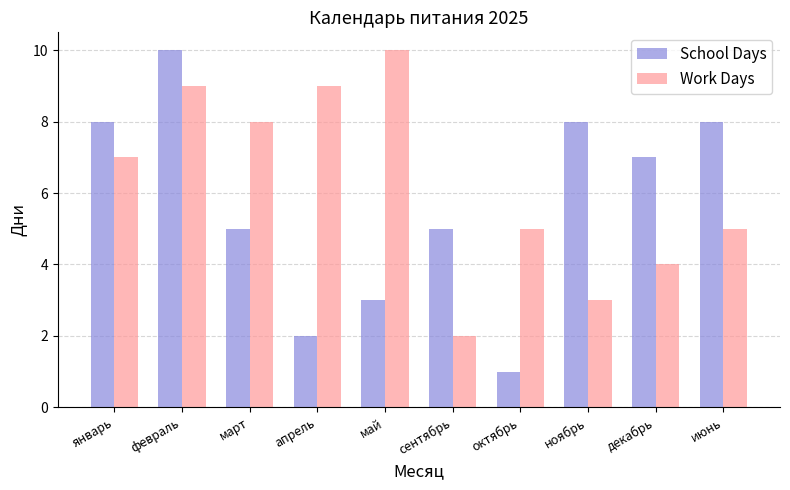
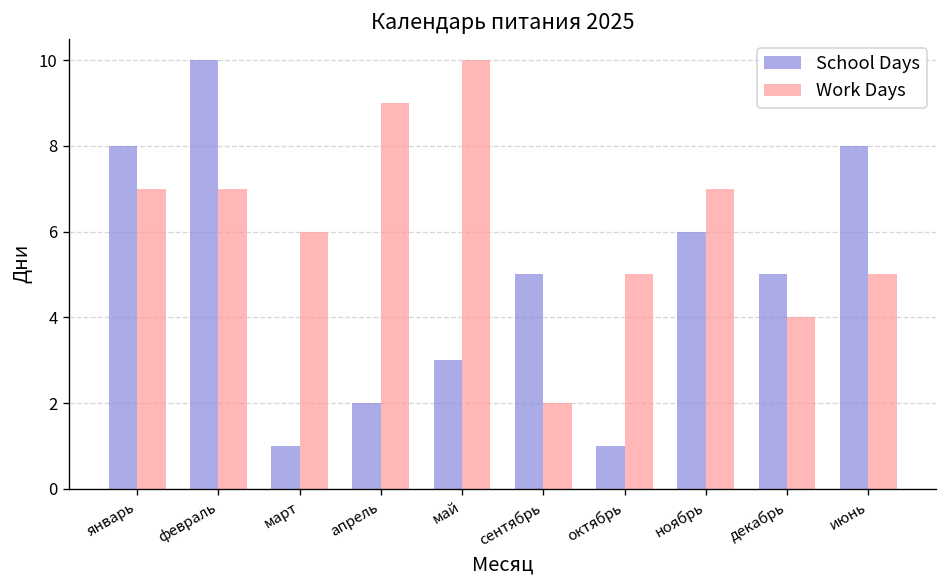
  {
    "School Days": {
      "январь": 8,
      "февраль": 10,
-     "март": 5,
+     "март": 1,
      "апрель": 2,
      "май": 3,
      "сентябрь": 5,
      "октябрь": 1,
-     "ноябрь": 8,
-     "декабрь": 7,
+     "ноябрь": 6,
+     "декабрь": 5,
      "июнь": 8
    },
    "Work Days": {
      "январь": 7,
-     "февраль": 9,
-     "март": 8,
+     "февраль": 7,
+     "март": 6,
      "апрель": 9,
      "май": 10,
      "сентябрь": 2,
      "октябрь": 5,
-     "ноябрь": 3,
+     "ноябрь": 7,
      "декабрь": 4,
      "июнь": 5
    }
  }
